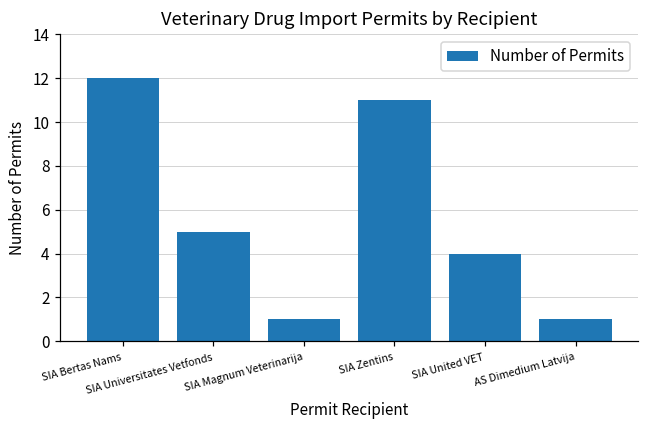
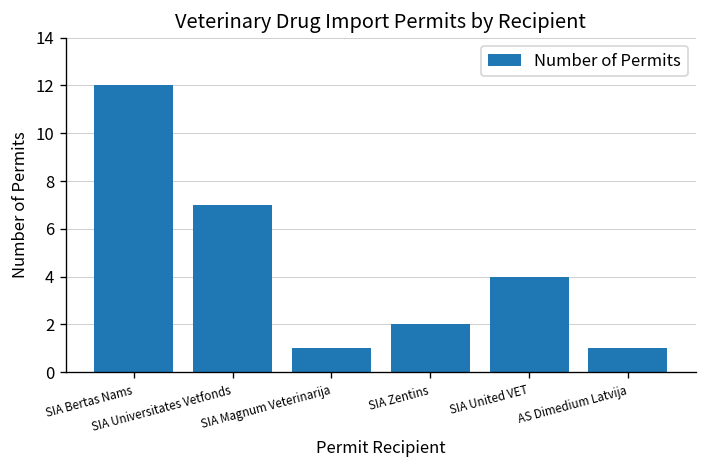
  {
    "SIA Bertas Nams": 12,
-   "SIA Universitates Vetfonds": 5,
+   "SIA Universitates Vetfonds": 7,
    "SIA Magnum Veterinarija": 1,
-   "SIA Zentins": 11,
+   "SIA Zentins": 2,
    "SIA United VET": 4,
    "AS Dimedium Latvija": 1
  }
